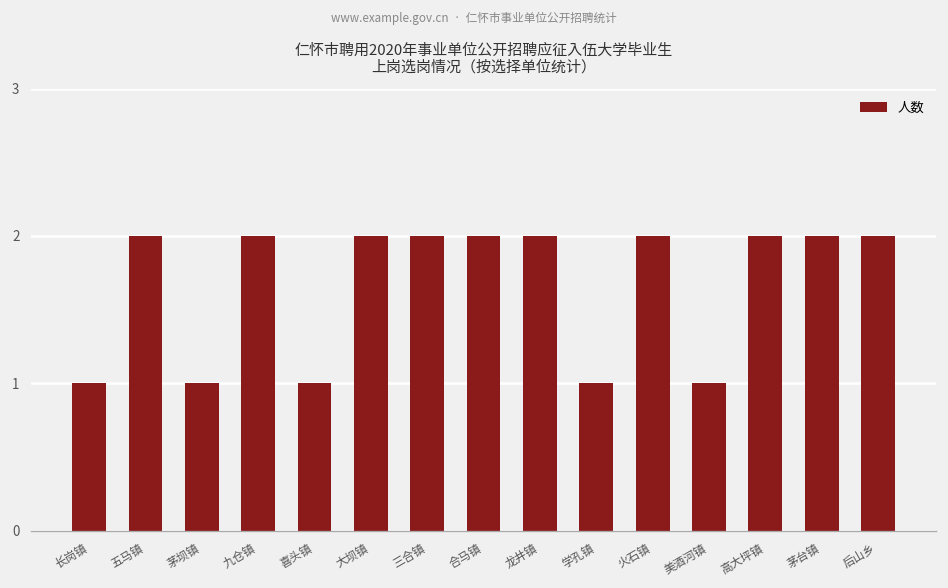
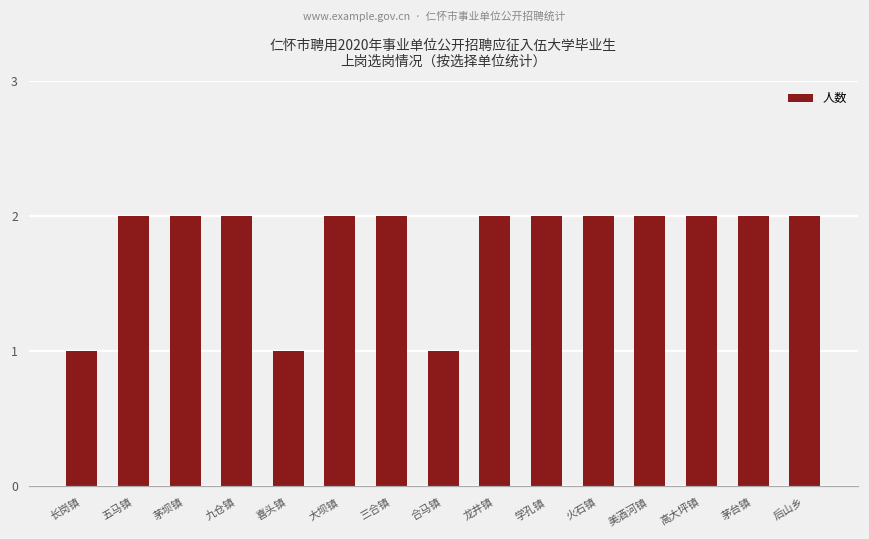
  {
    "长岗镇": 1,
    "五马镇": 2,
-   "茅坝镇": 1,
+   "茅坝镇": 2,
    "九仓镇": 2,
    "喜头镇": 1,
    "大坝镇": 2,
    "三合镇": 2,
-   "合马镇": 2,
+   "合马镇": 1,
    "龙井镇": 2,
-   "学孔镇": 1,
+   "学孔镇": 2,
    "火石镇": 2,
-   "美酒河镇": 1,
+   "美酒河镇": 2,
    "高大坪镇": 2,
    "茅台镇": 2,
    "后山乡": 2
  }
